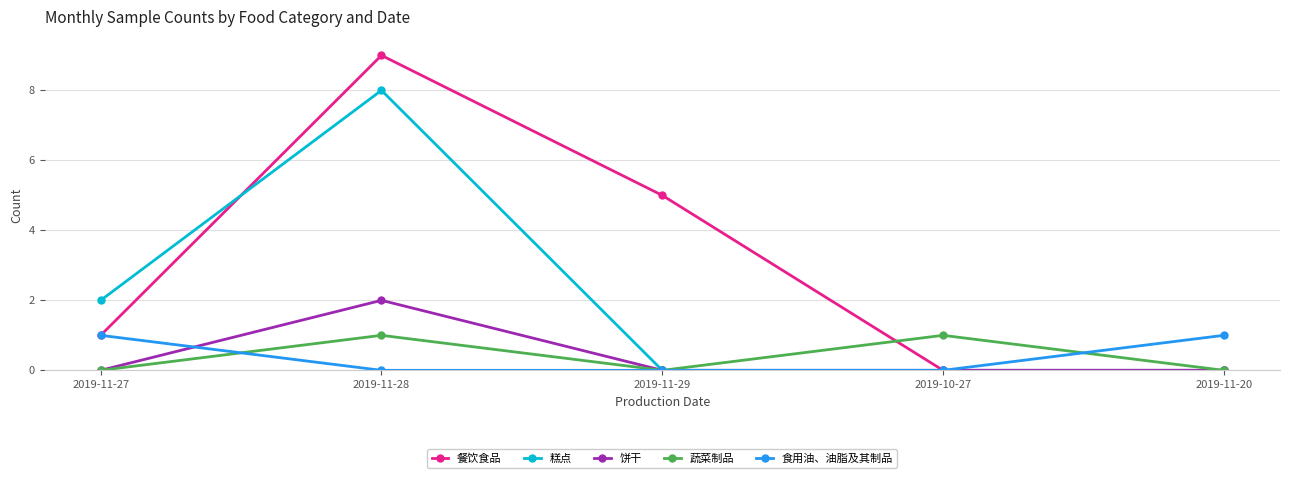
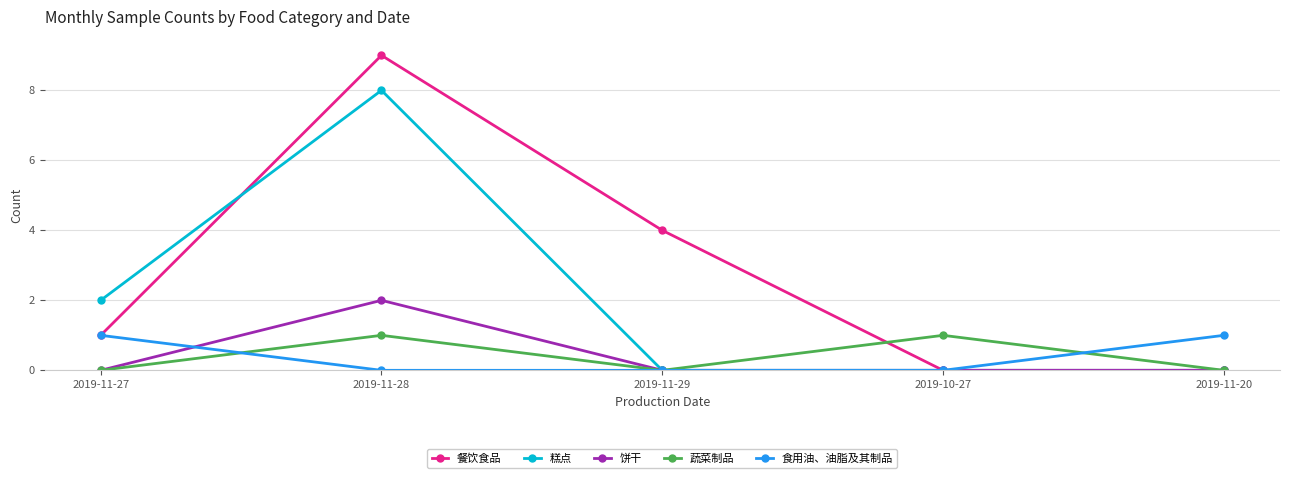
  {
    "餐饮食品": {
      "2019-11-28": 9,
-     "2019-11-29": 5
+     "2019-11-29": 4
    },
    "饼干": {
      "2019-11-28": 2
    },
    "蔬菜制品": {
      "2019-11-28": 1,
      "2019-10-27": 1
    }
  }
